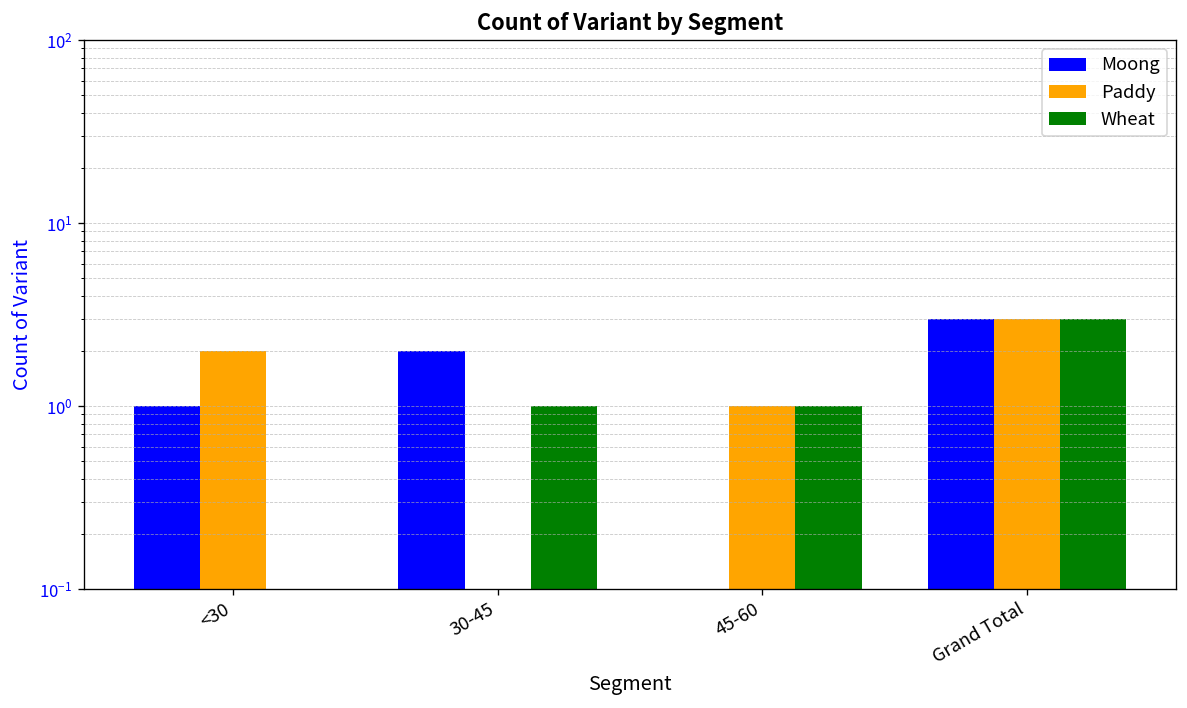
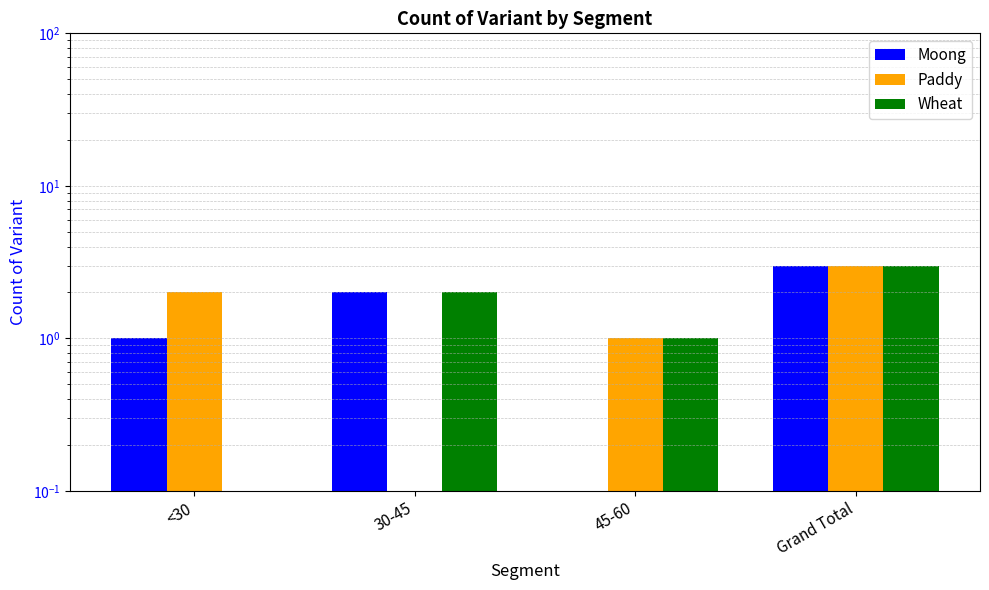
  {
    "Moong": {
      "<30": 1,
      "30-45": 2,
      "Grand Total": 3
    },
    "Paddy": {
      "<30": 2,
      "45-60": 1,
      "Grand Total": 3
    },
    "Wheat": {
-     "30-45": 1,
+     "30-45": 2,
      "45-60": 1,
      "Grand Total": 3
    }
  }
